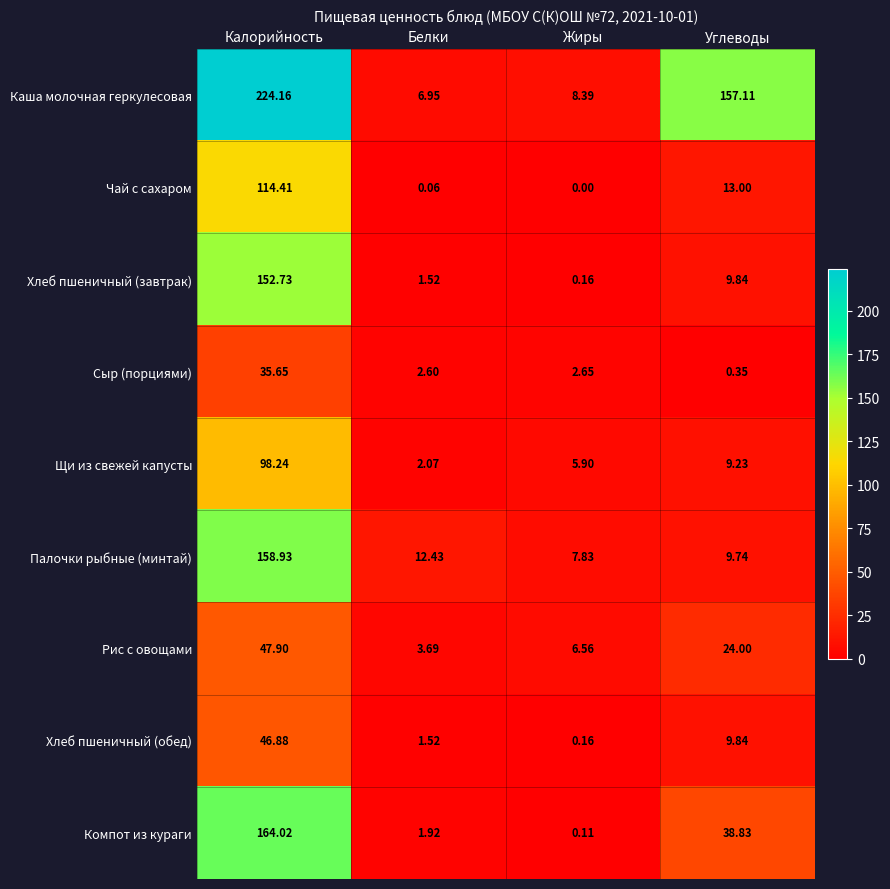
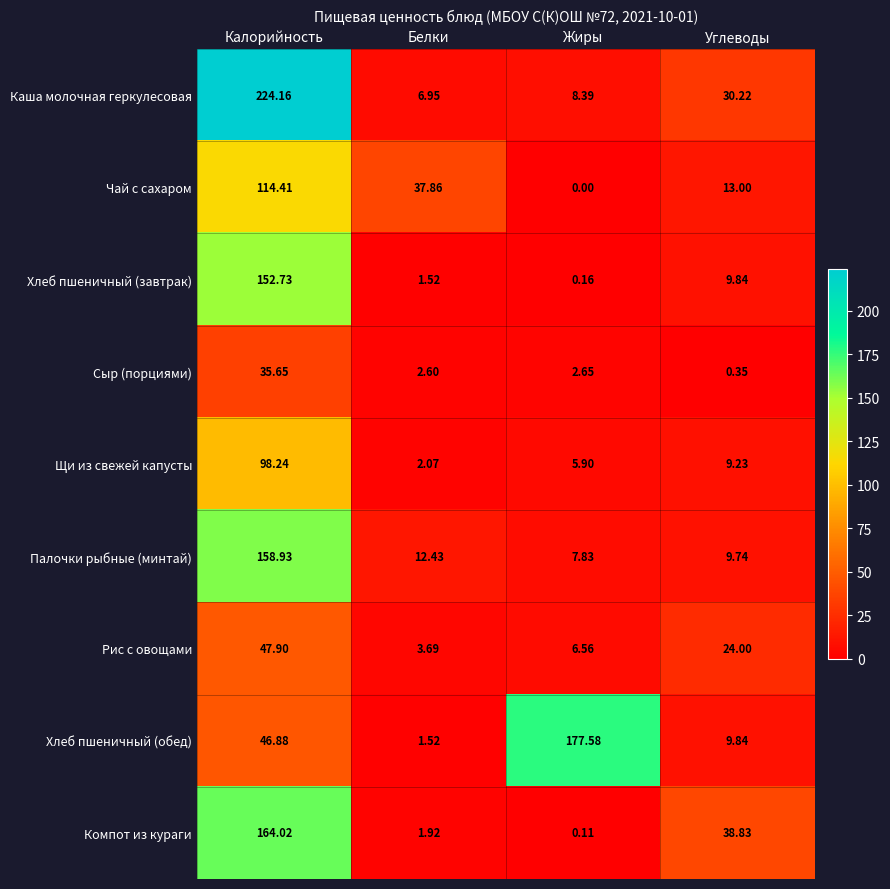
  {
    "Каша молочная геркулесовая": {
      "Калорийность": 224.16,
      "Белки": 6.95,
      "Жиры": 8.39,
-     "Углеводы": 157.11
+     "Углеводы": 30.22
    },
    "Чай с сахаром": {
      "Калорийность": 114.41,
-     "Белки": 0.06,
+     "Белки": 37.86,
      "Жиры": 0.00,
      "Углеводы": 13.00
    },
    "Хлеб пшеничный (завтрак)": {
      "Калорийность": 152.73,
      "Белки": 1.52,
      "Жиры": 0.16,
      "Углеводы": 9.84
    },
    "Сыр (порциями)": {
      "Калорийность": 35.65,
      "Белки": 2.60,
      "Жиры": 2.65,
      "Углеводы": 0.35
    },
    "Щи из свежей капусты": {
      "Калорийность": 98.24,
      "Белки": 2.07,
      "Жиры": 5.90,
      "Углеводы": 9.23
    },
    "Палочки рыбные (минтай)": {
      "Калорийность": 158.93,
      "Белки": 12.43,
      "Жиры": 7.83,
      "Углеводы": 9.74
    },
    "Рис с овощами": {
      "Калорийность": 47.90,
      "Белки": 3.69,
      "Жиры": 6.56,
      "Углеводы": 24.00
    },
    "Хлеб пшеничный (обед)": {
      "Калорийность": 46.88,
      "Белки": 1.52,
-     "Жиры": 0.16,
+     "Жиры": 177.58,
      "Углеводы": 9.84
    },
    "Компот из кураги": {
      "Калорийность": 164.02,
      "Белки": 1.92,
      "Жиры": 0.11,
      "Углеводы": 38.83
    }
  }
